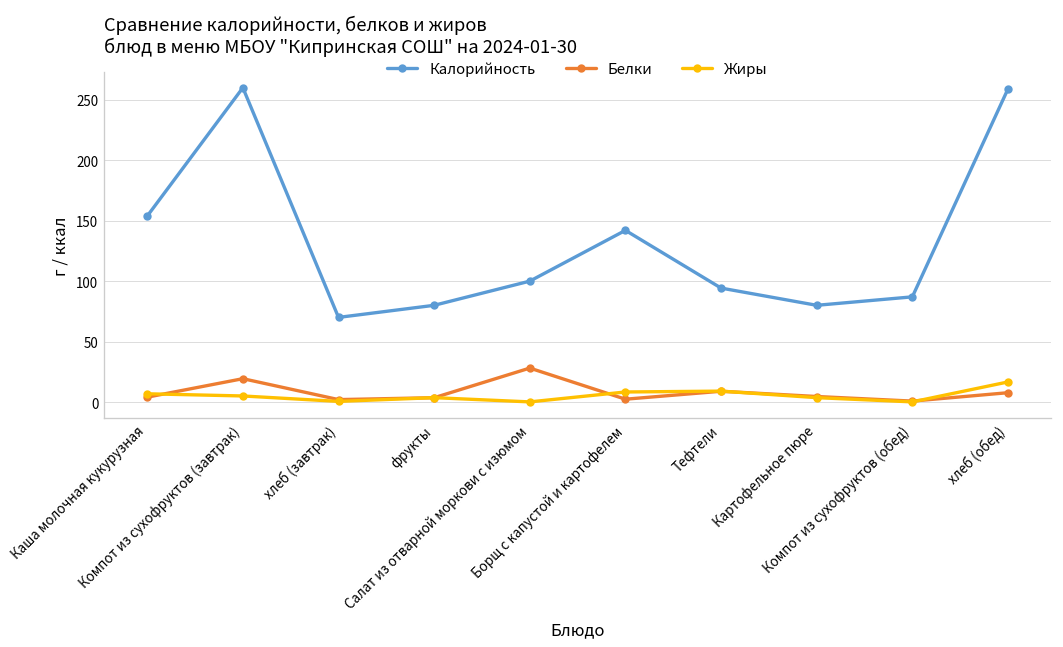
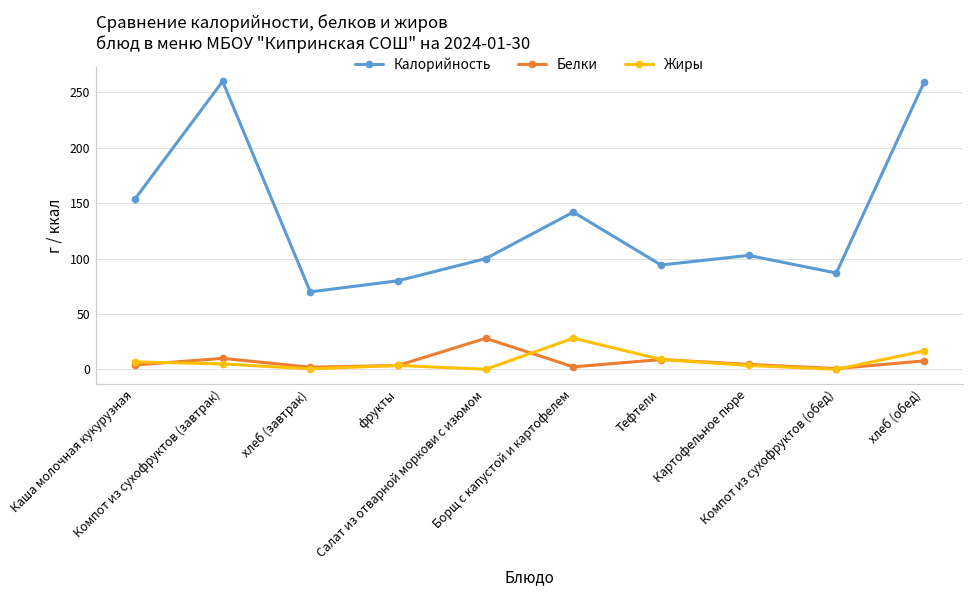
  {
    "Калорийность": {
      "Каша молочная кукурузная": 154,
      "Компот из сухофруктов (завтрак)": 260,
      "хлеб (завтрак)": 70,
      "фрукты": 80,
      "Салат из отварной моркови с изюмом": 100,
      "Борщ с капустой и картофелем": 142,
      "Тефтели": 94,
-     "Картофельное пюре": 80,
+     "Картофельное пюре": 103,
      "Компот из сухофруктов (обед)": 87,
      "хлеб (обед)": 259
    },
    "Белки": {
      "Каша молочная кукурузная": 4,
-     "Компот из сухофруктов (завтрак)": 19,
+     "Компот из сухофруктов (завтрак)": 10,
      "Салат из отварной моркови с изюмом": 28,
      "Борщ с капустой и картофелем": 2,
      "хлеб (обед)": 8
    },
    "Жиры": {
      "Каша молочная кукурузная": 7,
      "Компот из сухофруктов (завтрак)": 5,
      "Салат из отварной моркови с изюмом": 0,
-     "Борщ с капустой и картофелем": 8,
+     "Борщ с капустой и картофелем": 28,
      "хлеб (обед)": 17
    }
  }
